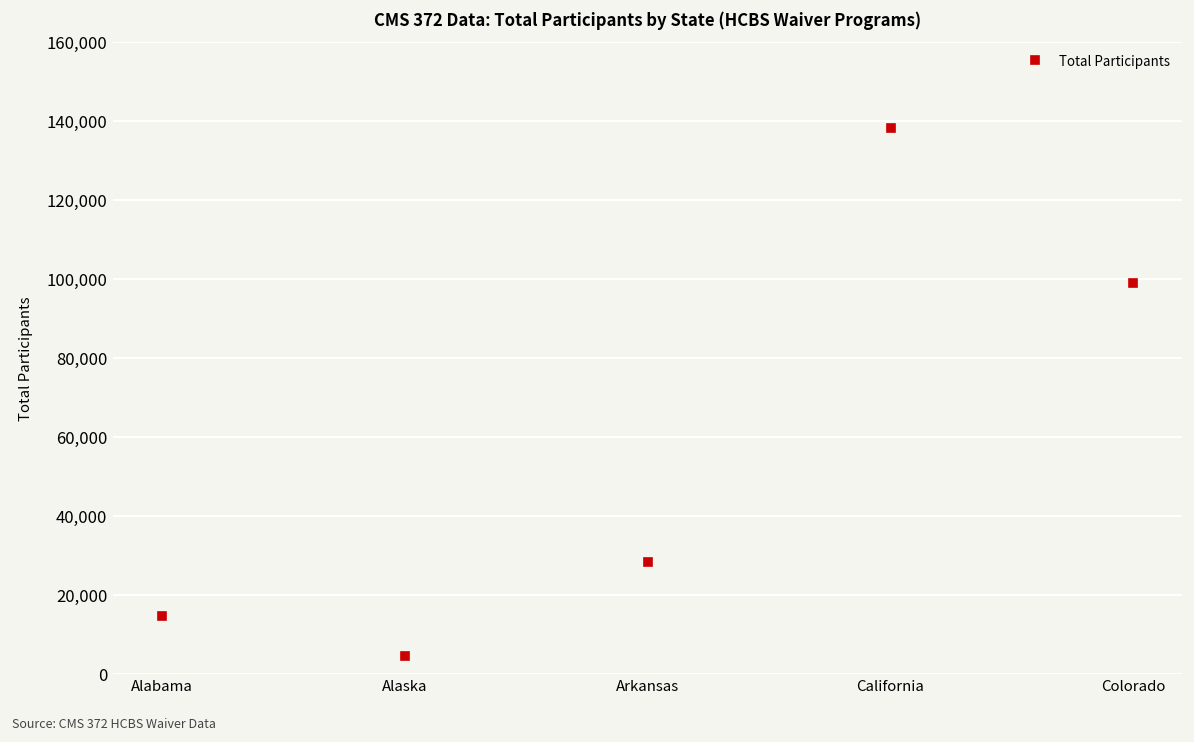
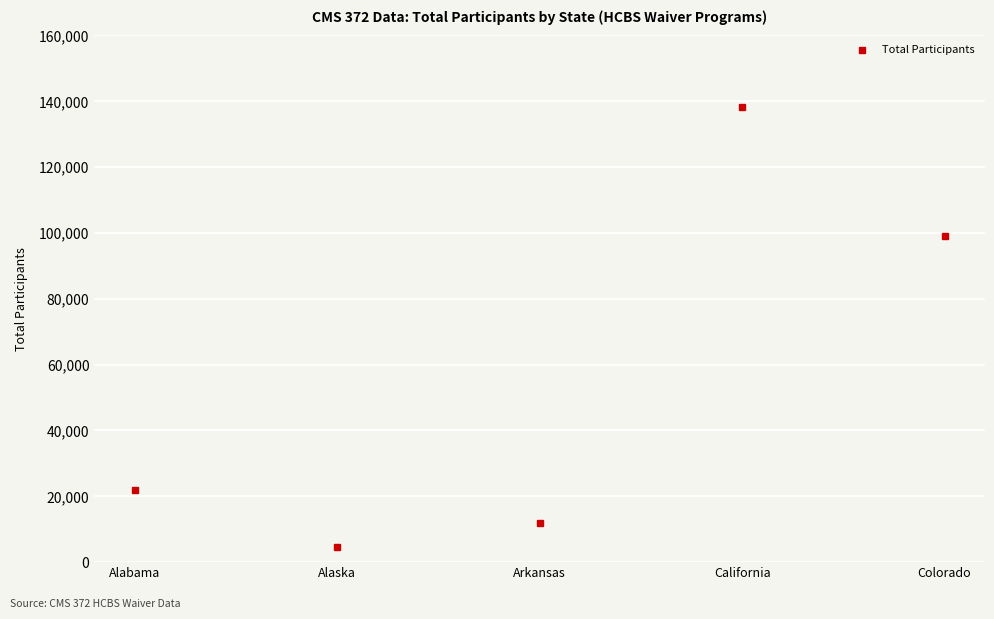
  {
-   "Alabama": "15,000",
+   "Alabama": "22,000",
    "Alaska": "4,000",
-   "Arkansas": "28,000",
+   "Arkansas": "12,000",
    "California": "138,000",
    "Colorado": "99,000"
  }
